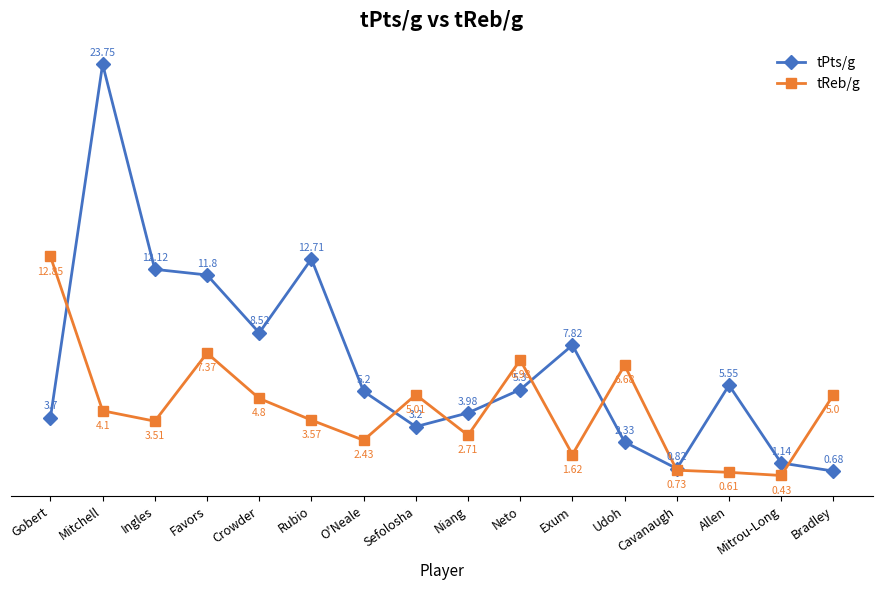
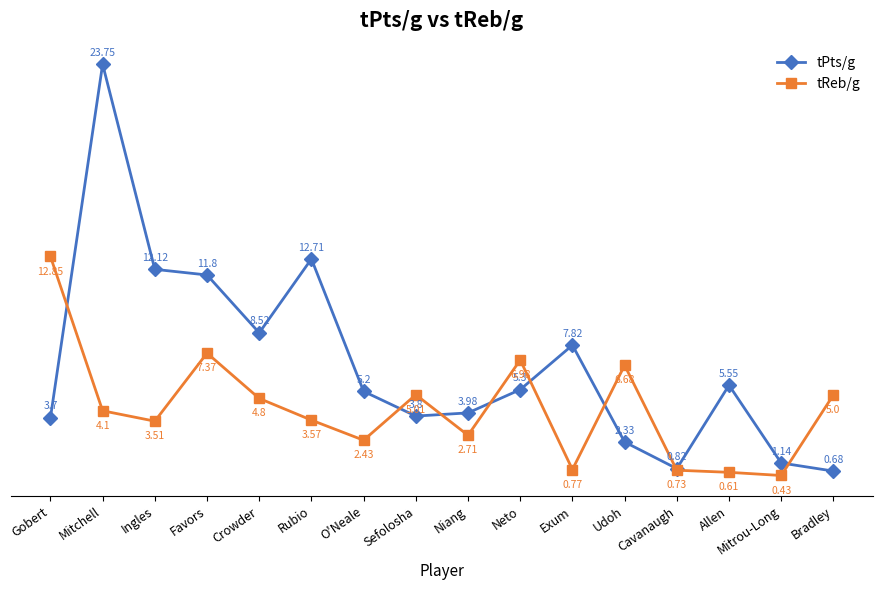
  {
    "tPts/g": {
      "Gobert": 3.7,
      "Mitchell": 23.75,
      "Ingles": 12.12,
      "Favors": 11.8,
      "Crowder": 8.52,
      "Rubio": 12.71,
      "O'Neale": 5.2,
-     "Sefolosha": 3.2,
+     "Sefolosha": 3.8,
      "Niang": 3.98,
      "Exum": 7.82,
      "Udoh": 2.33,
      "Allen": 5.55,
      "Mitrou-Long": 1.14,
      "Bradley": 0.68
    },
    "tReb/g": {
      "Gobert": 12.85,
      "Mitchell": 4.1,
      "Ingles": 3.51,
      "Favors": 7.37,
      "Crowder": 4.8,
      "Rubio": 3.57,
      "O'Neale": 2.43,
      "Niang": 2.71,
-     "Exum": 1.62,
+     "Exum": 0.77,
      "Udoh": 6.68,
      "Allen": 0.61,
      "Mitrou-Long": 0.43,
      "Bradley": 5.0
    }
  }
